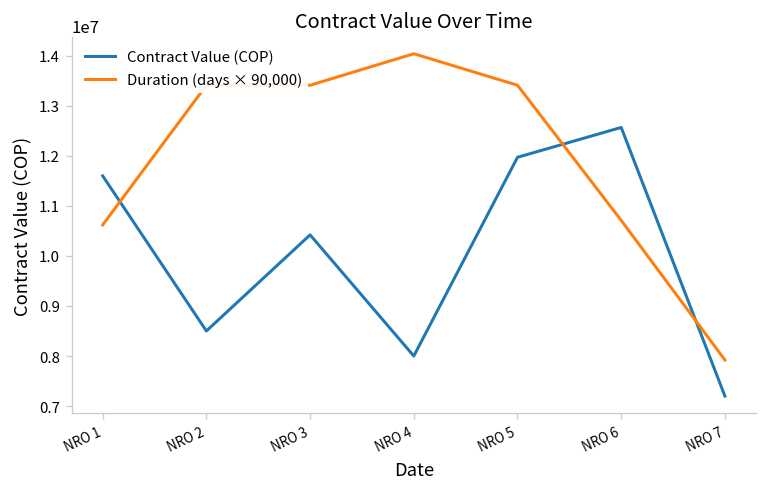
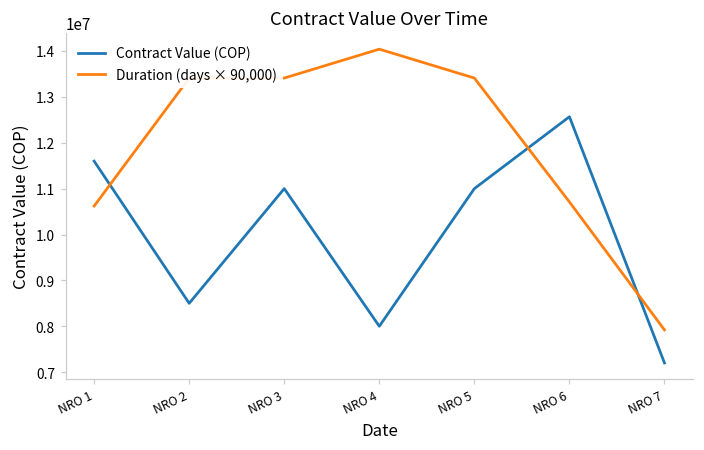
  {
    "Contract Value (COP)": {
      "NRO 1": 11600000,
      "NRO 2": 8500000,
-     "NRO 3": 10400000,
+     "NRO 3": 11000000,
      "NRO 4": 8000000,
-     "NRO 5": 12000000,
+     "NRO 5": 11000000,
      "NRO 6": 12600000,
      "NRO 7": 7200000
    },
    "Duration (days × 90,000)": {
      "NRO 1": 10600000,
      "NRO 3": 13400000,
      "NRO 4": 14000000,
      "NRO 5": 13400000,
      "NRO 6": 10700000,
      "NRO 7": 7900000
    }
  }
